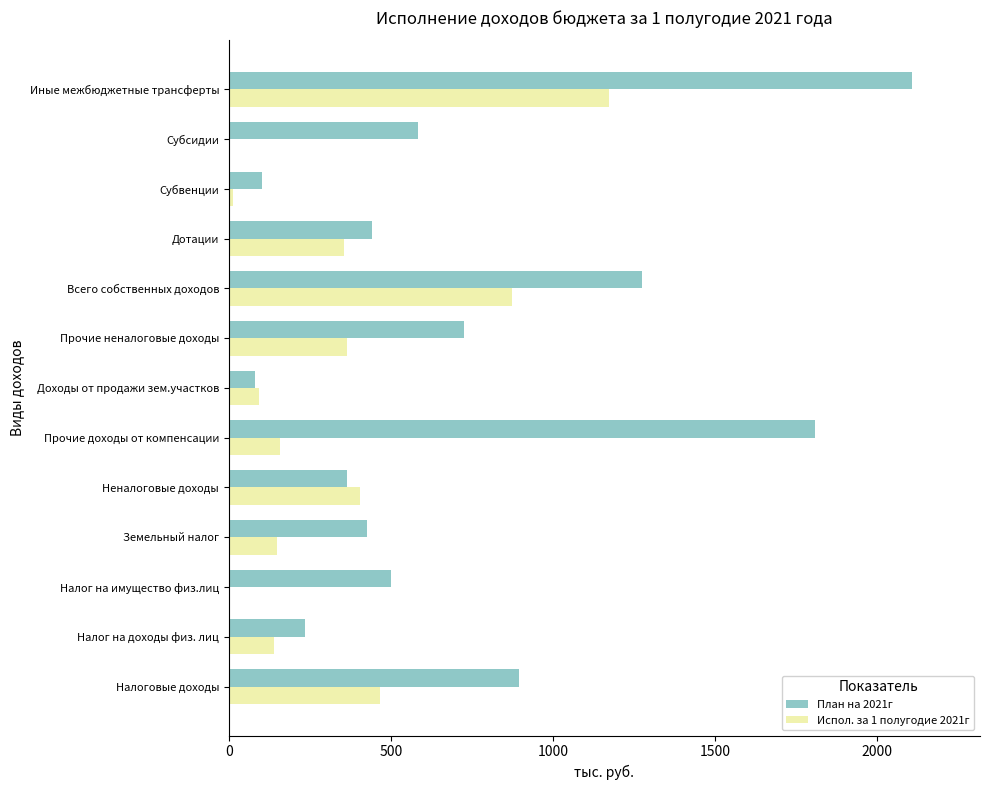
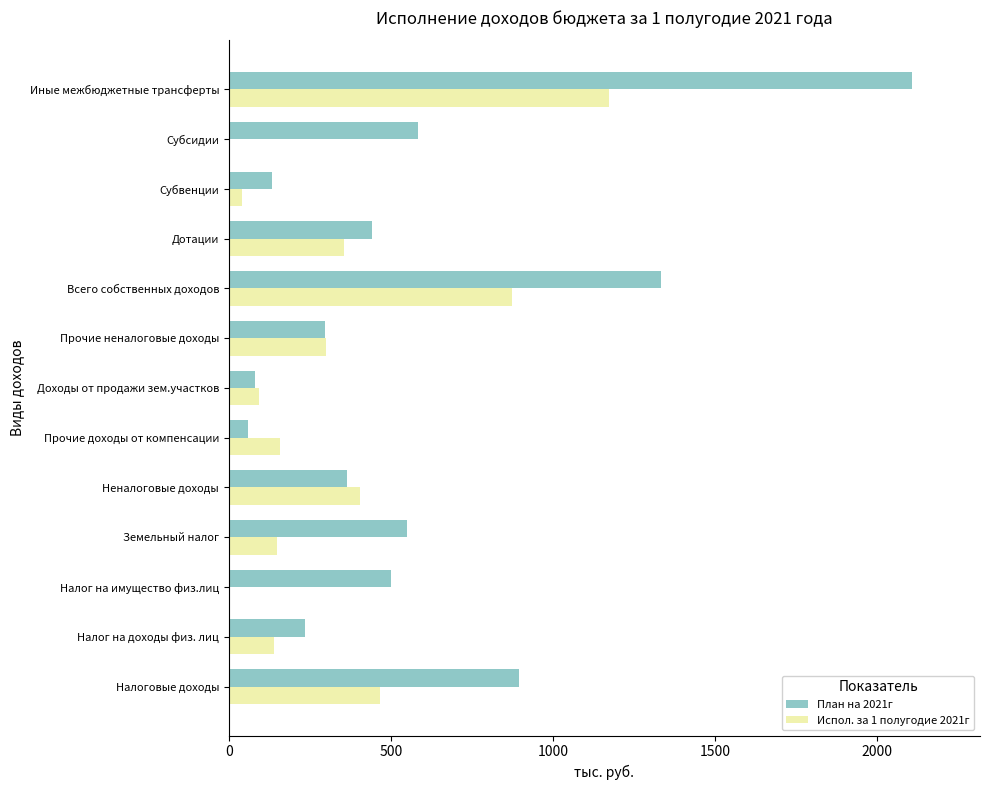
  {
    "План на 2021г": {
      "Иные межбюджетные трансферты": 2110,
      "Субсидии": 580,
-     "Субвенции": 100,
+     "Субвенции": 130,
      "Дотации": 440,
-     "Всего собственных доходов": 1280,
-     "Прочие неналоговые доходы": 720,
+     "Всего собственных доходов": 1330,
+     "Прочие неналоговые доходы": 300,
      "Доходы от продажи зем.участков": 80,
-     "Прочие доходы от компенсации": 1810,
+     "Прочие доходы от компенсации": 60,
      "Неналоговые доходы": 360,
-     "Земельный налог": 430,
+     "Земельный налог": 550,
      "Налог на имущество физ.лиц": 500,
      "Налог на доходы физ. лиц": 230,
      "Налоговые доходы": 900
    },
    "Испол. за 1 полугодие 2021г": {
      "Иные межбюджетные трансферты": 1170,
      "Субсидии": 0,
-     "Субвенции": 10,
+     "Субвенции": 40,
      "Дотации": 360,
      "Всего собственных доходов": 870,
-     "Прочие неналоговые доходы": 360,
+     "Прочие неналоговые доходы": 300,
      "Доходы от продажи зем.участков": 90,
      "Прочие доходы от компенсации": 160,
      "Неналоговые доходы": 410,
      "Земельный налог": 150,
      "Налог на доходы физ. лиц": 140,
      "Налоговые доходы": 470
    }
  }
